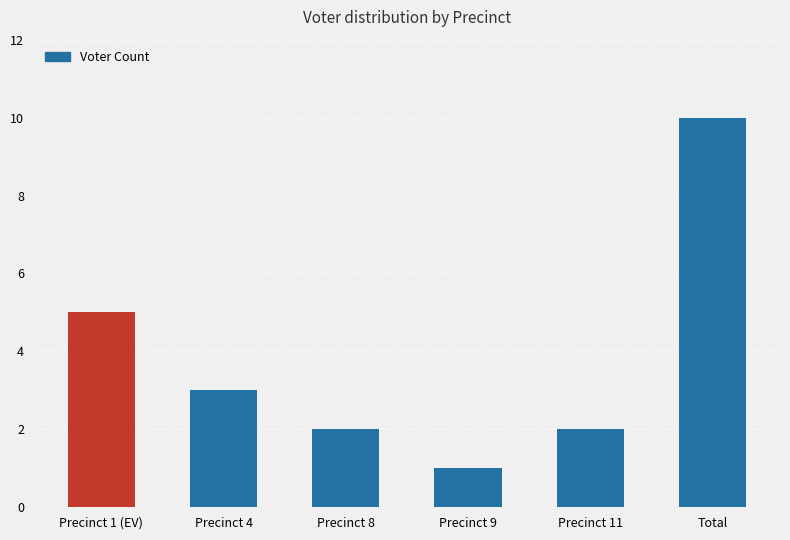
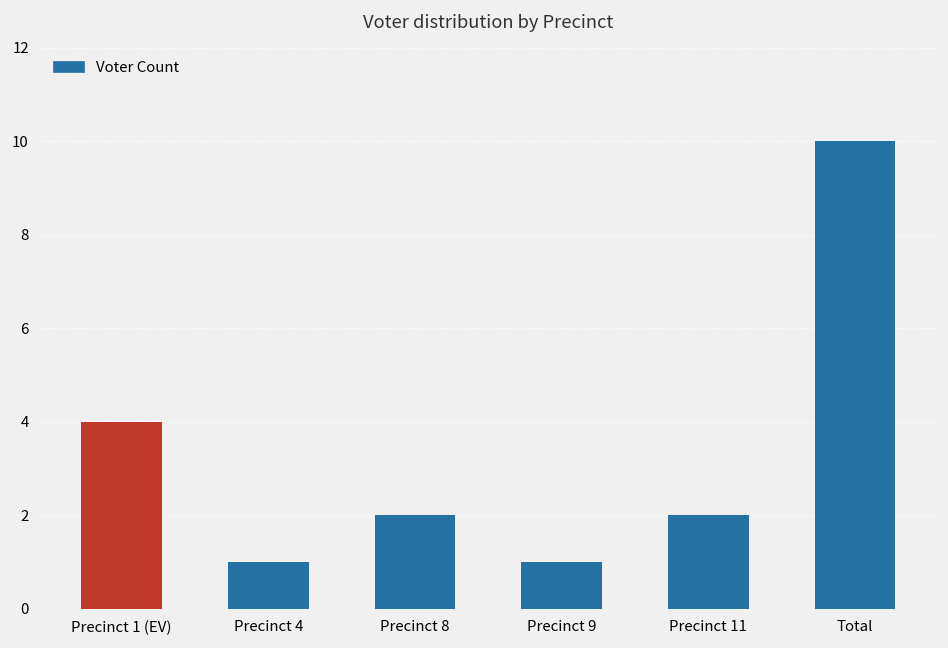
  {
-   "Precinct 1 (EV)": 5,
-   "Precinct 4": 3,
+   "Precinct 1 (EV)": 4,
+   "Precinct 4": 1,
    "Precinct 8": 2,
    "Precinct 9": 1,
    "Precinct 11": 2,
    "Total": 10
  }
